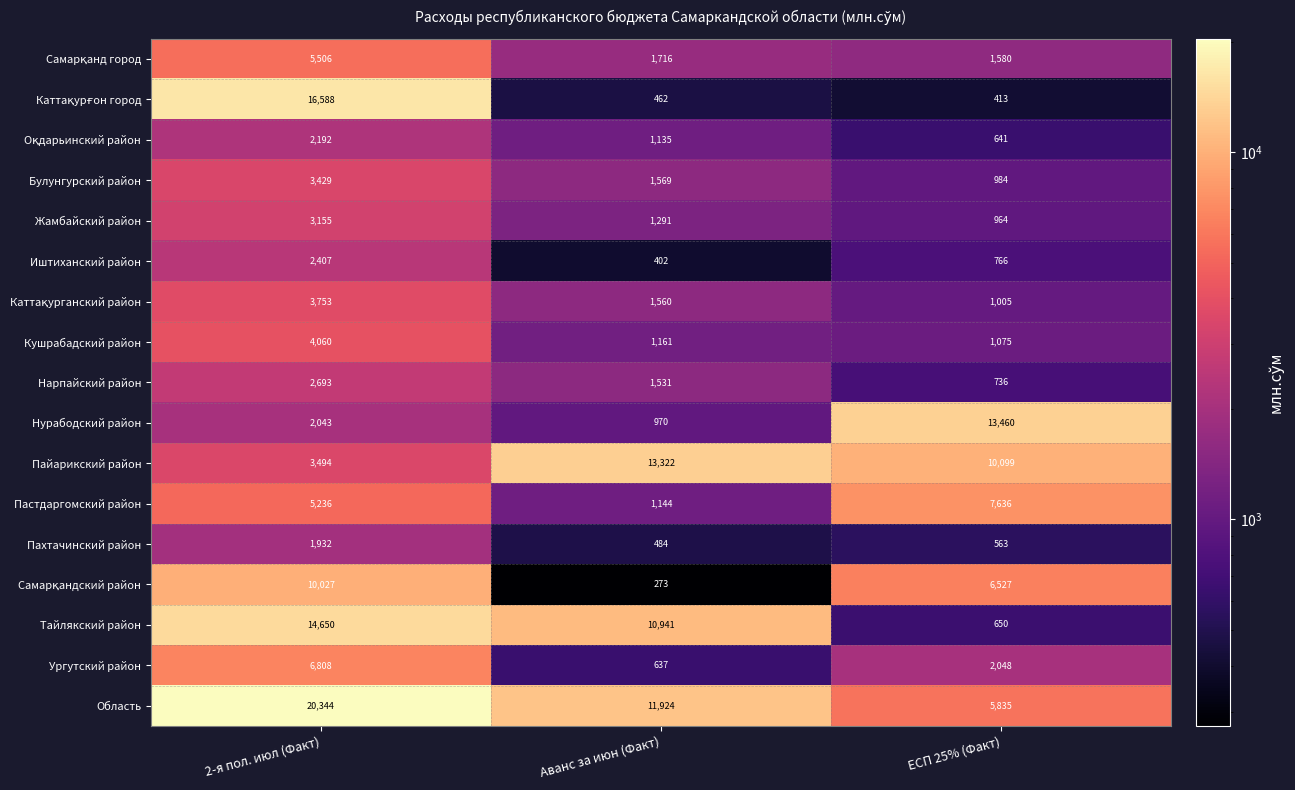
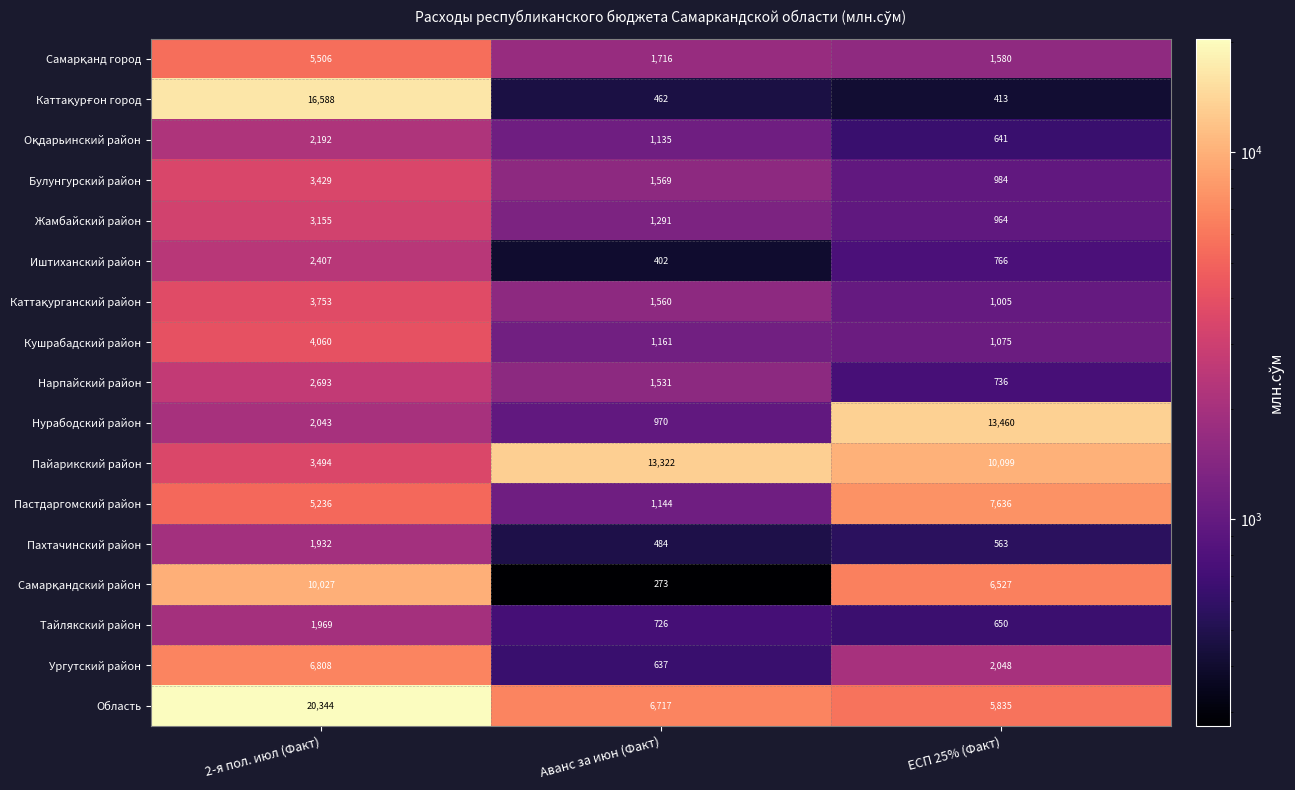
  {
    "Самарқанд город": {
      "2-я пол. июл (Факт)": "5,506",
      "Аванс за июн (Факт)": "1,716",
      "ЕСП 25% (Факт)": "1,580"
    },
    "Каттақурғон город": {
      "2-я пол. июл (Факт)": "16,588",
      "Аванс за июн (Факт)": "462",
      "ЕСП 25% (Факт)": "413"
    },
    "Оқдарьинский район": {
      "2-я пол. июл (Факт)": "2,192",
      "Аванс за июн (Факт)": "1,135",
      "ЕСП 25% (Факт)": "641"
    },
    "Булунгурский район": {
      "2-я пол. июл (Факт)": "3,429",
      "Аванс за июн (Факт)": "1,569",
      "ЕСП 25% (Факт)": "984"
    },
    "Жамбайский район": {
      "2-я пол. июл (Факт)": "3,155",
      "Аванс за июн (Факт)": "1,291",
      "ЕСП 25% (Факт)": "964"
    },
    "Иштиханский район": {
      "2-я пол. июл (Факт)": "2,407",
      "Аванс за июн (Факт)": "402",
      "ЕСП 25% (Факт)": "766"
    },
    "Каттақурганский район": {
      "2-я пол. июл (Факт)": "3,753",
      "Аванс за июн (Факт)": "1,560",
      "ЕСП 25% (Факт)": "1,005"
    },
    "Кушрабадский район": {
      "2-я пол. июл (Факт)": "4,060",
      "Аванс за июн (Факт)": "1,161",
      "ЕСП 25% (Факт)": "1,075"
    },
    "Нарпайский район": {
      "2-я пол. июл (Факт)": "2,693",
      "Аванс за июн (Факт)": "1,531",
      "ЕСП 25% (Факт)": "736"
    },
    "Нурабодский район": {
      "2-я пол. июл (Факт)": "2,043",
      "Аванс за июн (Факт)": "970",
      "ЕСП 25% (Факт)": "13,460"
    },
    "Пайарикский район": {
      "2-я пол. июл (Факт)": "3,494",
      "Аванс за июн (Факт)": "13,322",
      "ЕСП 25% (Факт)": "10,099"
    },
    "Пастдаргомский район": {
      "2-я пол. июл (Факт)": "5,236",
      "Аванс за июн (Факт)": "1,144",
      "ЕСП 25% (Факт)": "7,636"
    },
    "Пахтачинский район": {
      "2-я пол. июл (Факт)": "1,932",
      "Аванс за июн (Факт)": "484",
      "ЕСП 25% (Факт)": "563"
    },
    "Самарқандский район": {
      "2-я пол. июл (Факт)": "10,027",
      "Аванс за июн (Факт)": "273",
      "ЕСП 25% (Факт)": "6,527"
    },
    "Тайлякский район": {
-     "2-я пол. июл (Факт)": "14,650",
-     "Аванс за июн (Факт)": "10,941",
+     "2-я пол. июл (Факт)": "1,969",
+     "Аванс за июн (Факт)": "726",
      "ЕСП 25% (Факт)": "650"
    },
    "Ургутский район": {
      "2-я пол. июл (Факт)": "6,808",
      "Аванс за июн (Факт)": "637",
      "ЕСП 25% (Факт)": "2,048"
    },
    "Область": {
      "2-я пол. июл (Факт)": "20,344",
-     "Аванс за июн (Факт)": "11,924",
+     "Аванс за июн (Факт)": "6,717",
      "ЕСП 25% (Факт)": "5,835"
    }
  }
